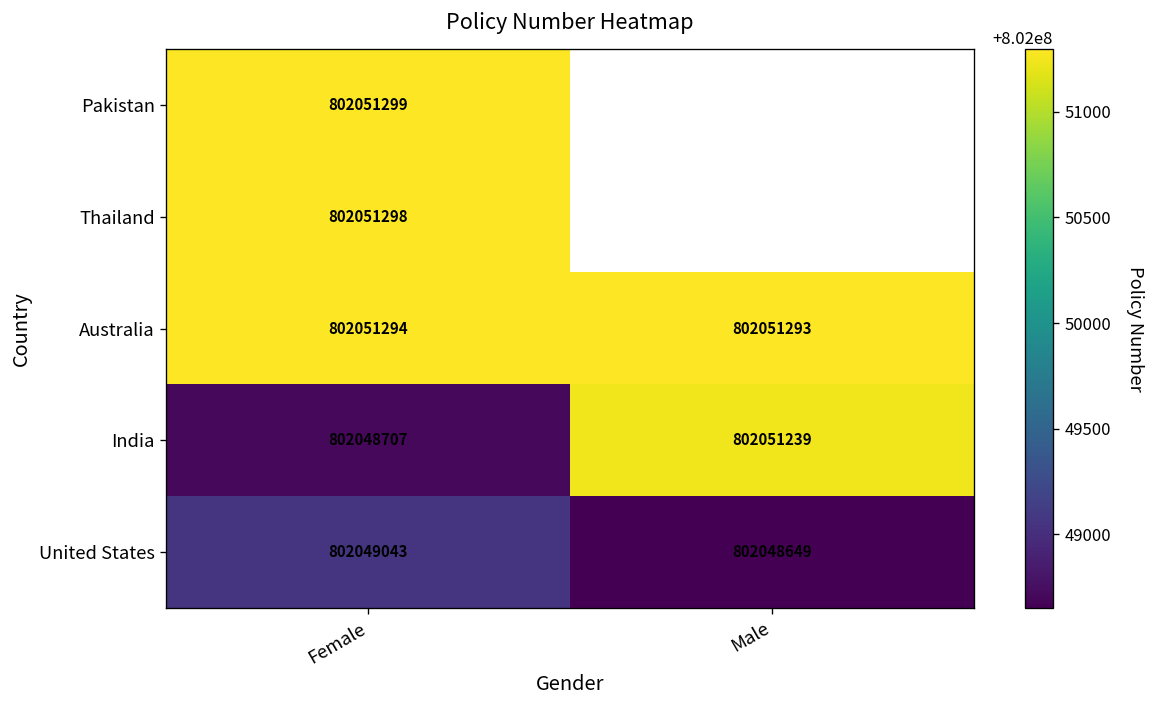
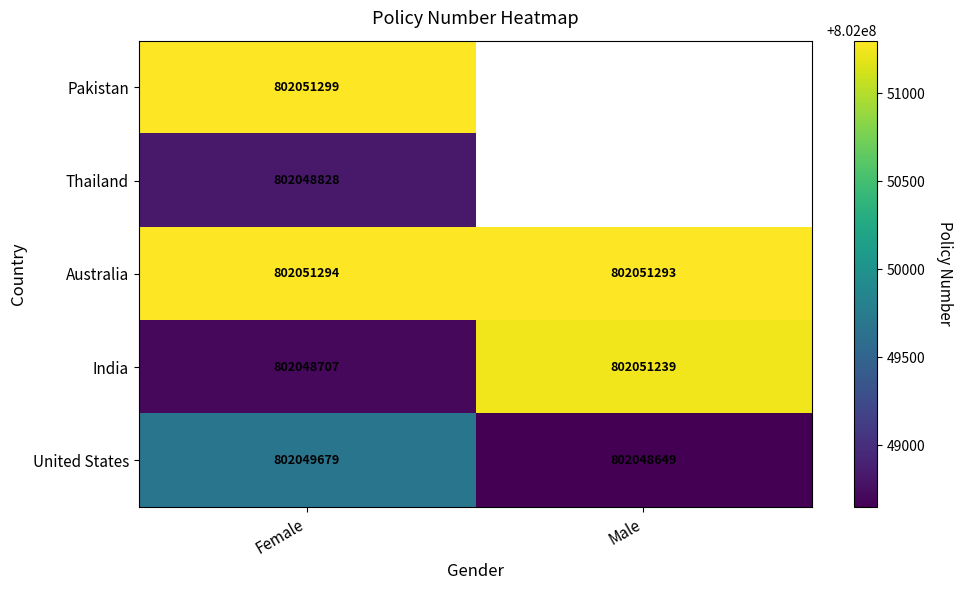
  {
    "Pakistan": {
      "Female": 802051299
    },
    "Thailand": {
-     "Female": 802051298
+     "Female": 802048828
    },
    "Australia": {
      "Female": 802051294,
      "Male": 802051293
    },
    "India": {
      "Female": 802048707,
      "Male": 802051239
    },
    "United States": {
-     "Female": 802049043,
+     "Female": 802049679,
      "Male": 802048649
    }
  }
